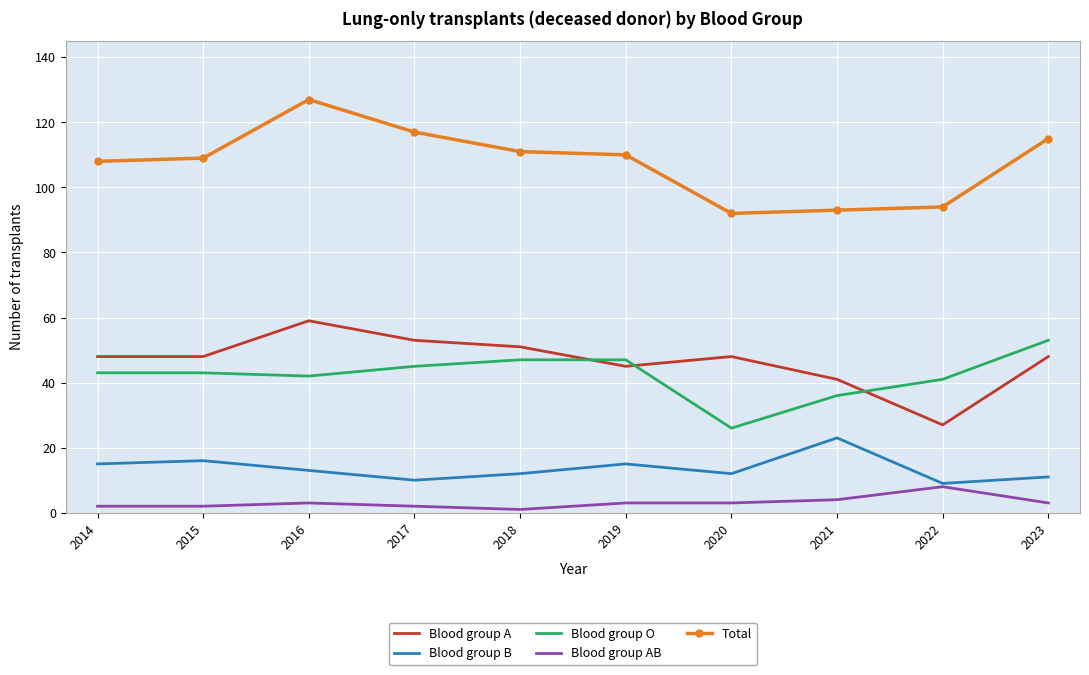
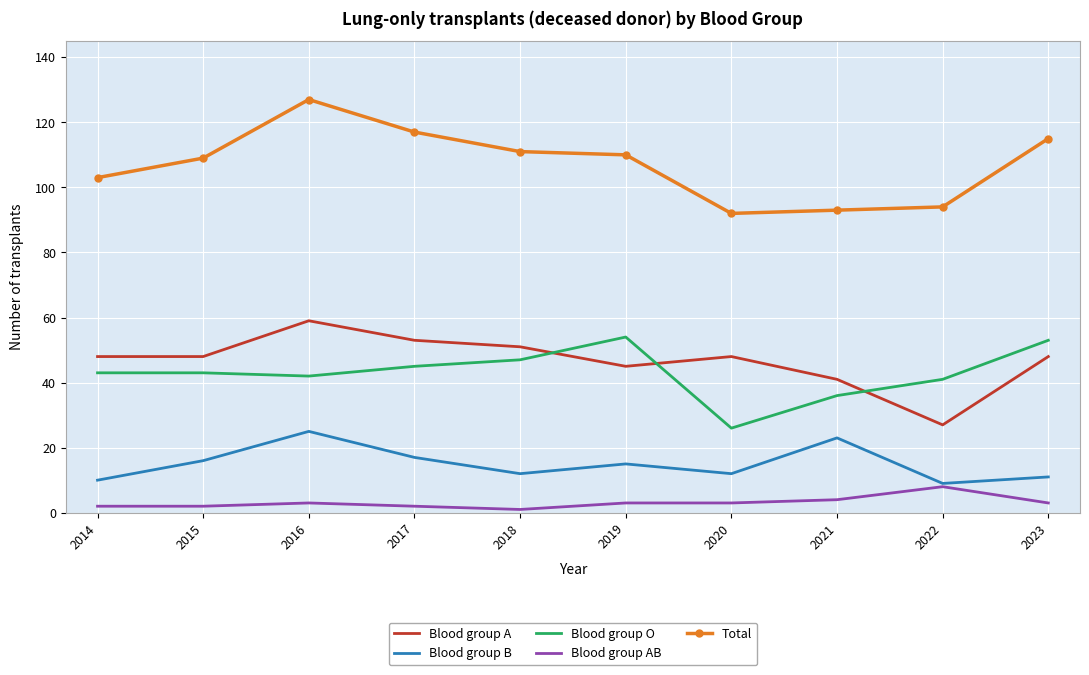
  {
    "Blood group A": {
      "2014": 48,
      "2015": 48,
      "2016": 59,
      "2017": 53,
      "2018": 51,
      "2019": 45,
      "2020": 48,
      "2021": 41,
      "2022": 27,
      "2023": 48
    },
    "Blood group B": {
-     "2014": 15,
+     "2014": 10,
      "2015": 16,
-     "2016": 13,
-     "2017": 10,
+     "2016": 25,
+     "2017": 17,
      "2018": 12,
      "2019": 15,
      "2020": 12,
      "2021": 23,
      "2022": 9,
      "2023": 11
    },
    "Blood group O": {
      "2014": 43,
      "2015": 43,
      "2016": 42,
      "2017": 45,
      "2018": 47,
-     "2019": 47,
+     "2019": 54,
      "2020": 26,
      "2021": 36,
      "2022": 41,
      "2023": 53
    },
    "Blood group AB": {
      "2014": 2,
      "2015": 2,
      "2016": 3,
      "2017": 2,
      "2018": 1,
      "2019": 3,
      "2020": 3,
      "2021": 4,
      "2022": 8,
      "2023": 3
    },
    "Total": {
-     "2014": 108,
+     "2014": 103,
      "2015": 109,
      "2016": 127,
      "2017": 117,
      "2018": 111,
      "2019": 110,
      "2020": 92,
      "2021": 93,
      "2022": 94,
      "2023": 115
    }
  }
